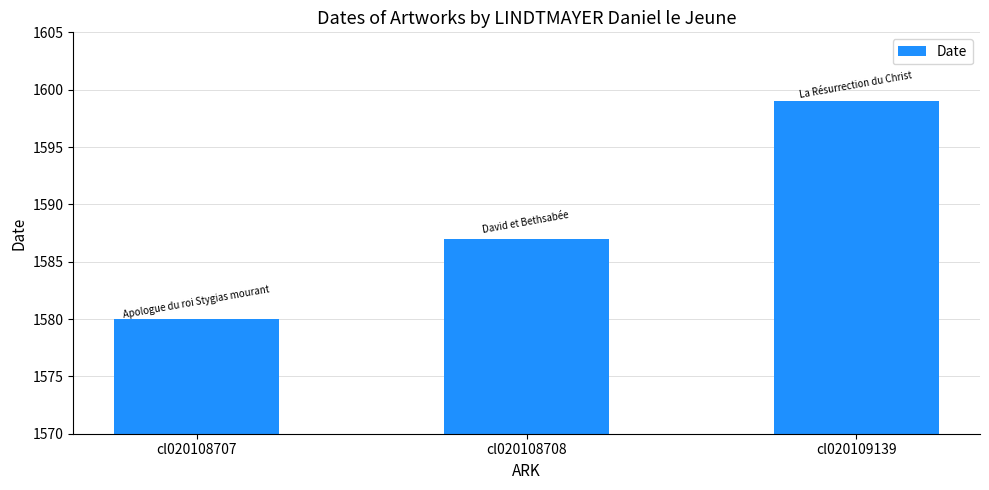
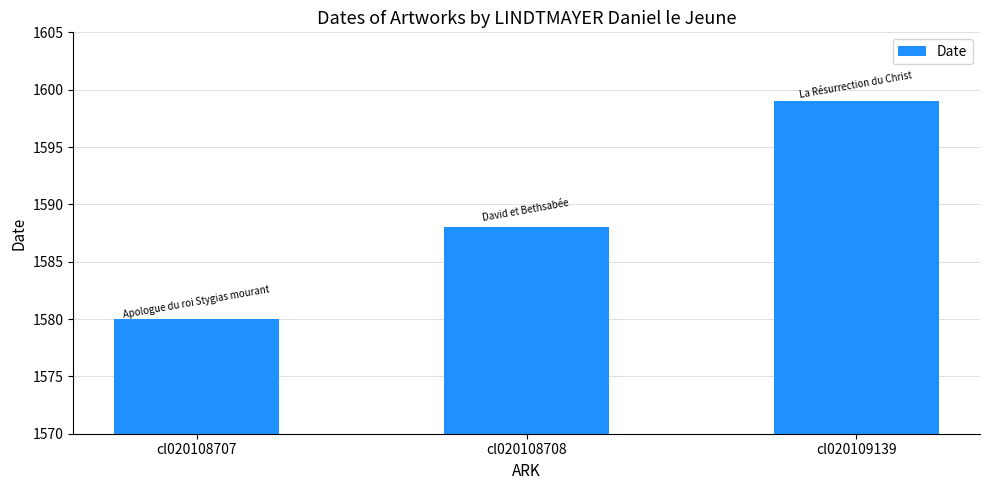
  {
    "cl020108707": 1580,
-   "cl020108708": 1587,
+   "cl020108708": 1588,
    "cl020109139": 1599
  }
